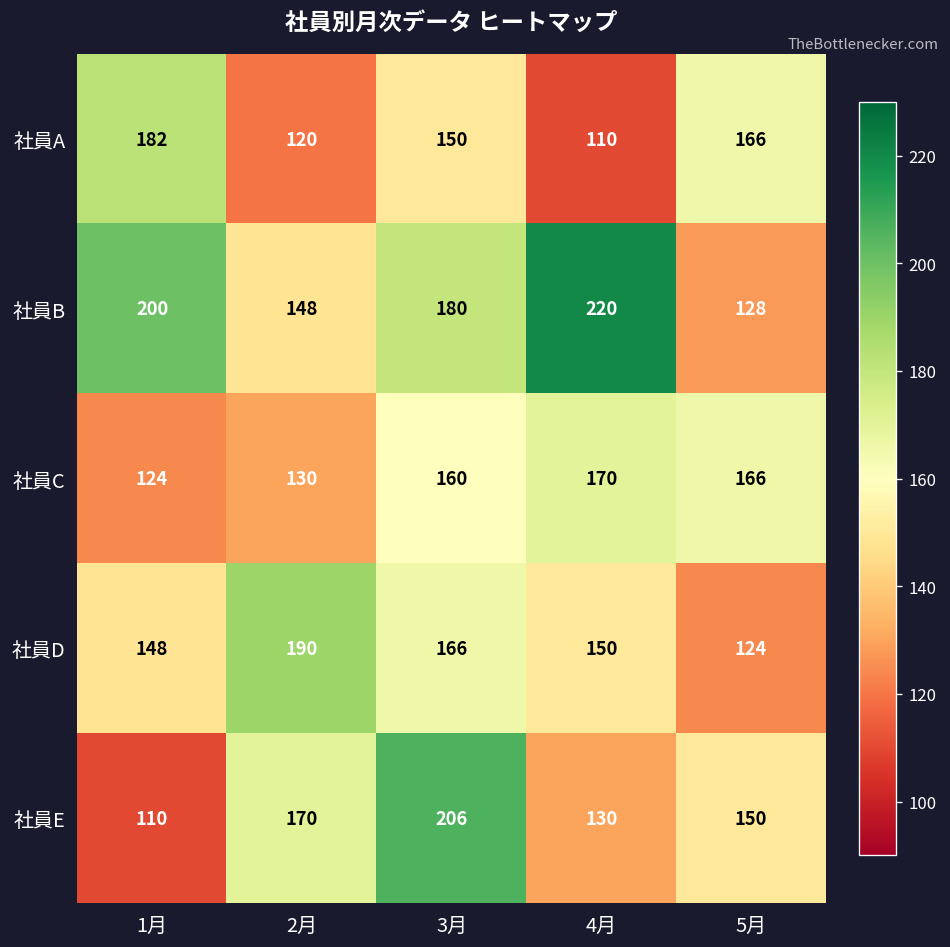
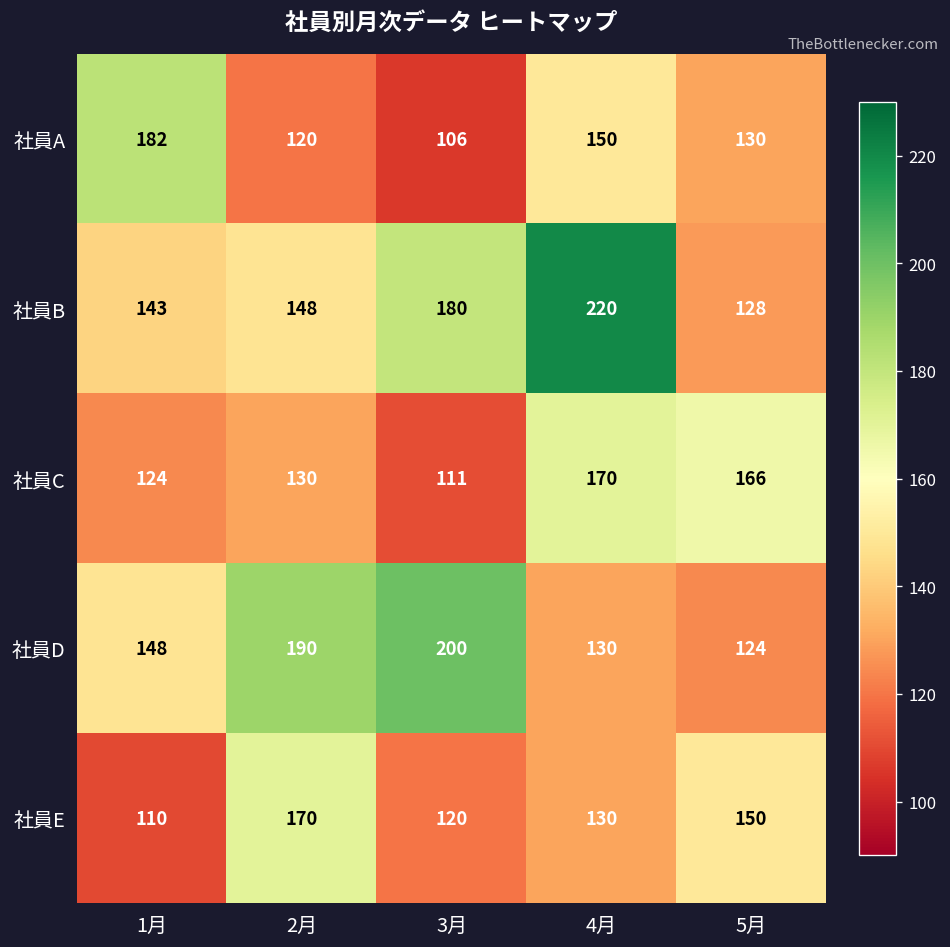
  {
    "社員A": {
      "1月": 182,
      "2月": 120,
-     "3月": 150,
-     "4月": 110,
-     "5月": 166
+     "3月": 106,
+     "4月": 150,
+     "5月": 130
    },
    "社員B": {
-     "1月": 200,
+     "1月": 143,
      "2月": 148,
      "3月": 180,
      "4月": 220,
      "5月": 128
    },
    "社員C": {
      "1月": 124,
      "2月": 130,
-     "3月": 160,
+     "3月": 111,
      "4月": 170,
      "5月": 166
    },
    "社員D": {
      "1月": 148,
      "2月": 190,
-     "3月": 166,
-     "4月": 150,
+     "3月": 200,
+     "4月": 130,
      "5月": 124
    },
    "社員E": {
      "1月": 110,
      "2月": 170,
-     "3月": 206,
+     "3月": 120,
      "4月": 130,
      "5月": 150
    }
  }
